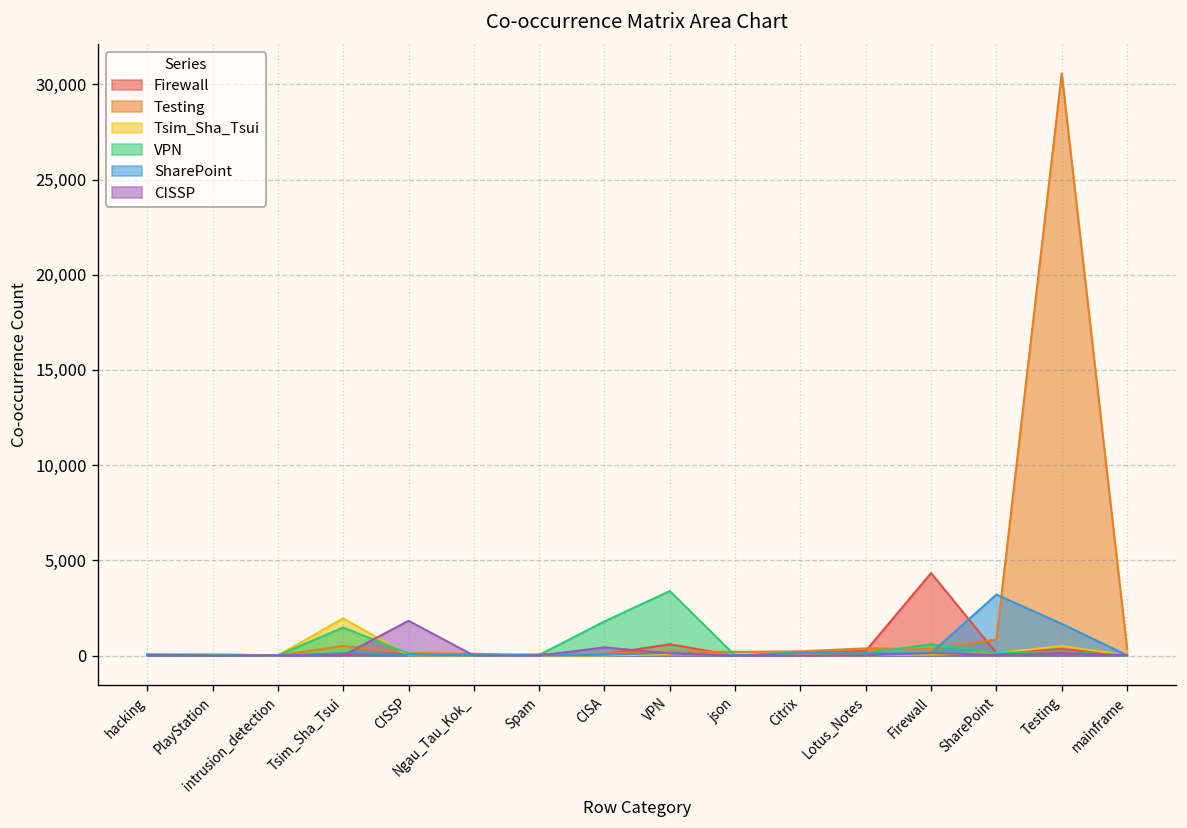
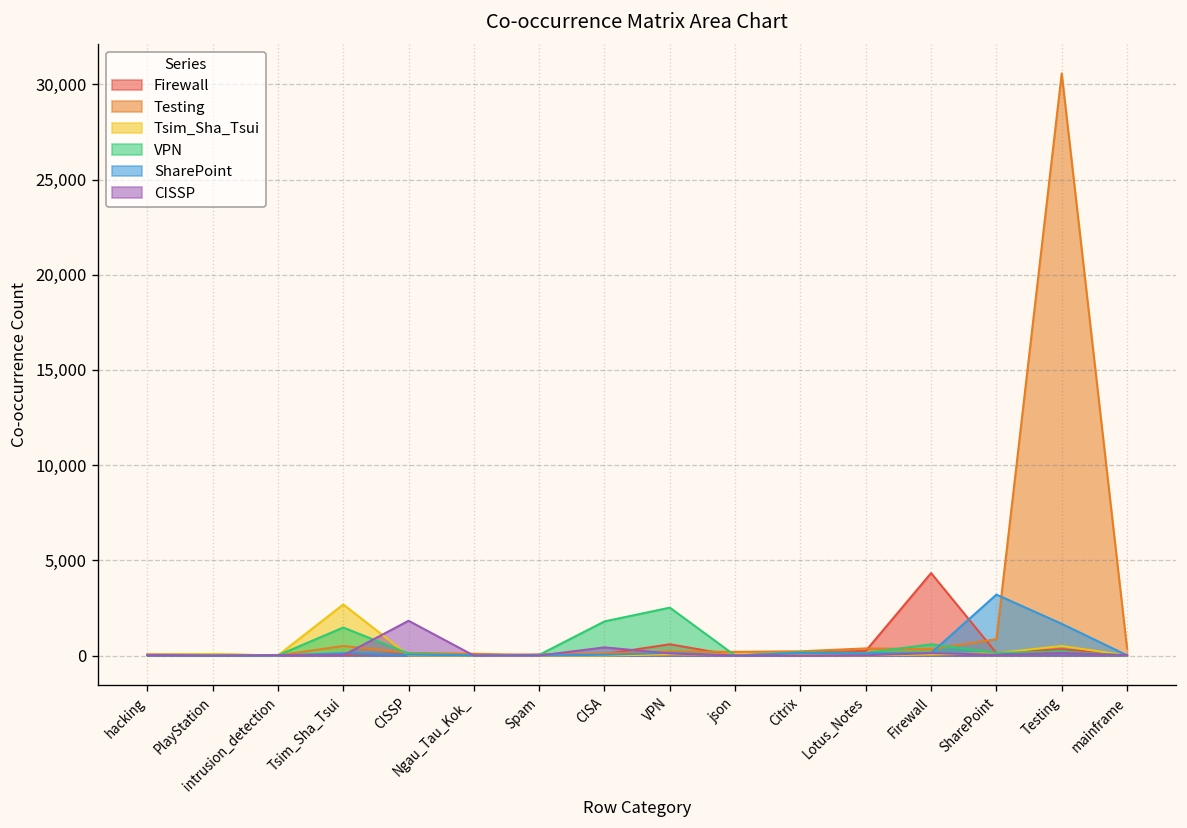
  {
    "Tsim_Sha_Tsui": {
-     "Tsim_Sha_Tsui": "2,000",
+     "Tsim_Sha_Tsui": "2,700",
      "Testing": "500"
    },
    "VPN": {
      "Tsim_Sha_Tsui": "1,500",
      "CISA": "1,800",
-     "VPN": "3,400",
+     "VPN": "2,500",
      "Firewall": "600"
    },
    "SharePoint": {
      "SharePoint": "3,200",
      "Testing": "1,700"
    },
    "CISSP": {
      "CISSP": "1,800",
      "CISA": "400"
    }
  }
